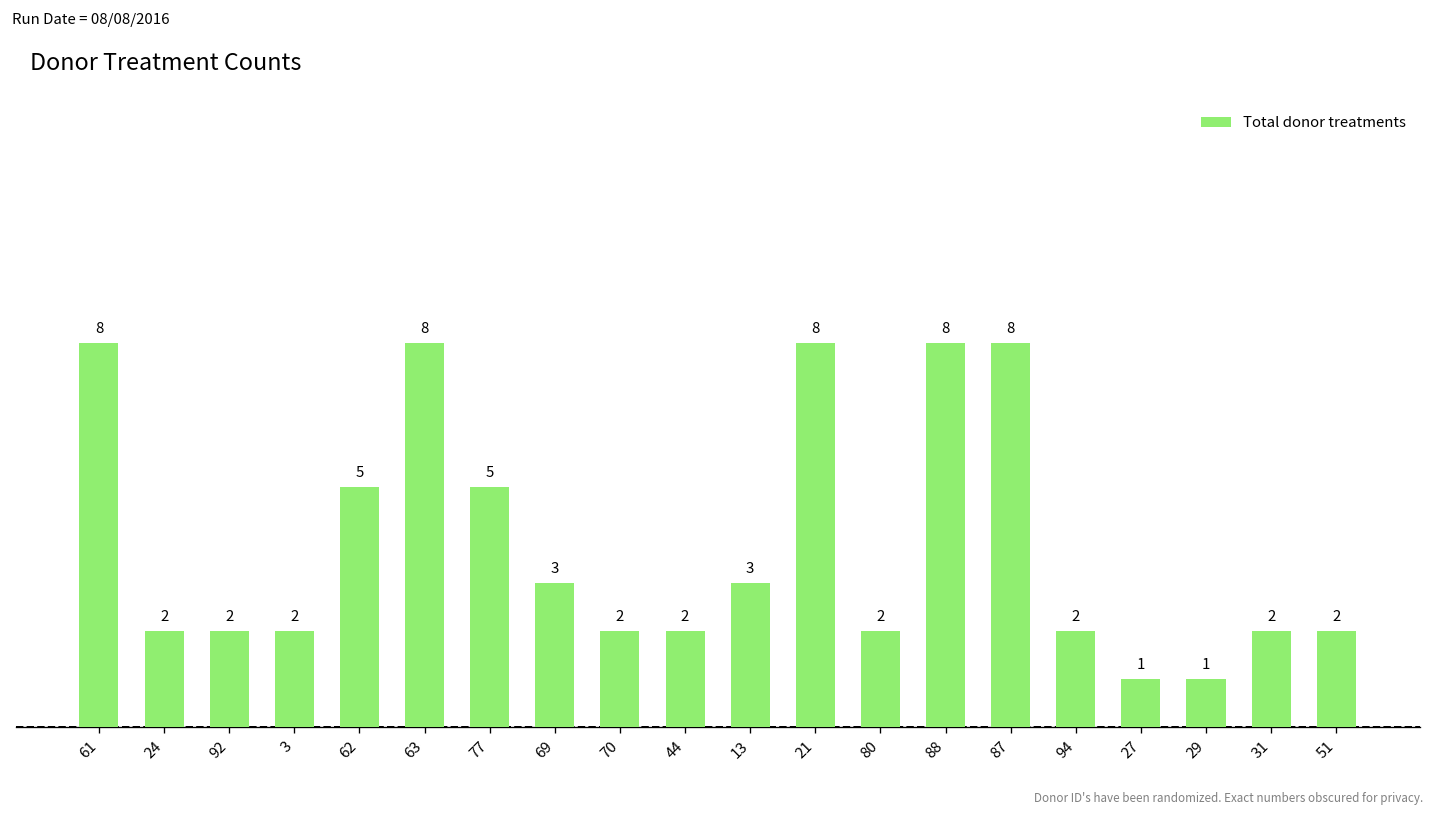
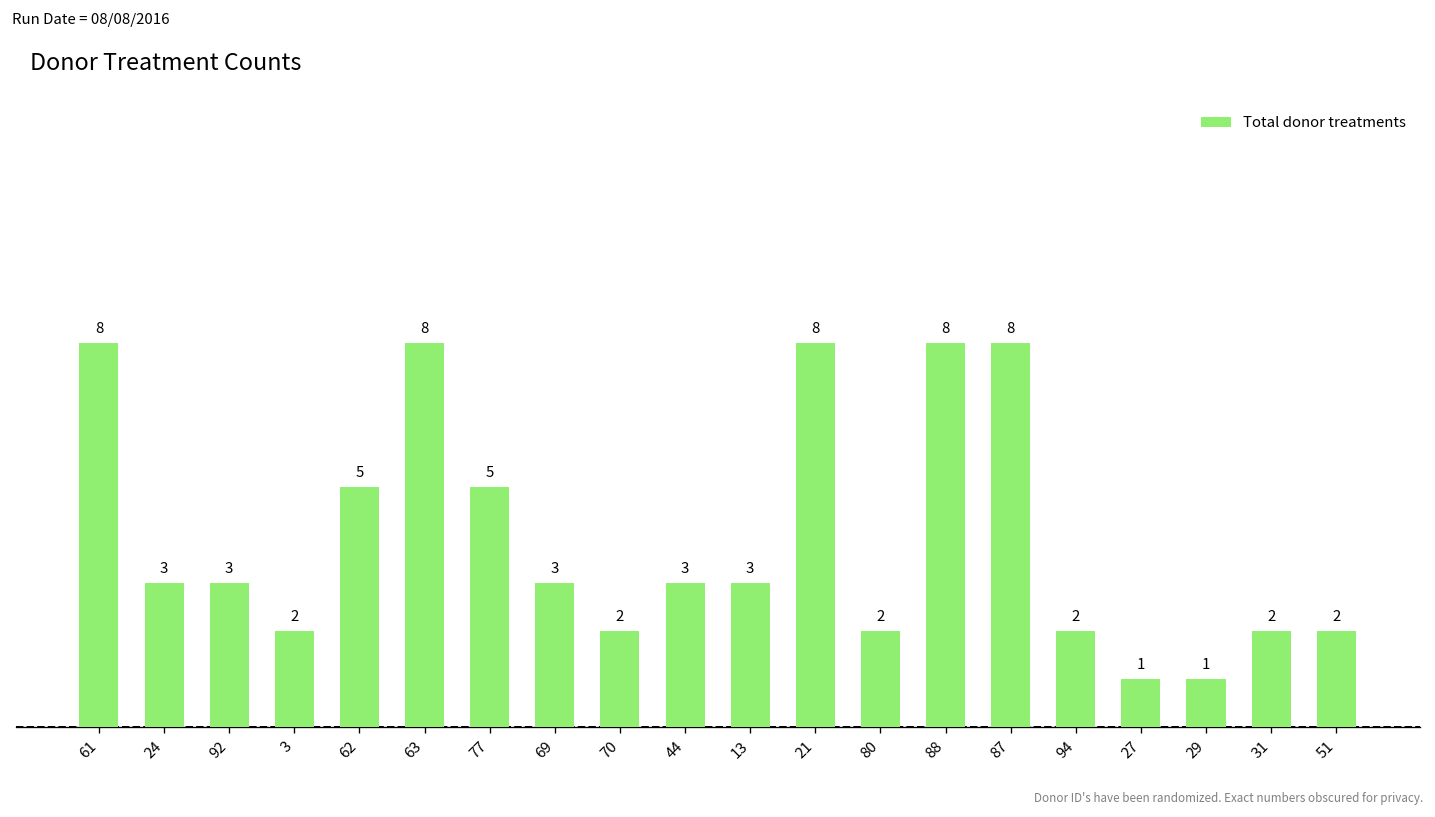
  {
    "61": 8,
-   "24": 2,
-   "92": 2,
+   "24": 3,
+   "92": 3,
    "3": 2,
    "62": 5,
    "63": 8,
    "77": 5,
    "69": 3,
    "70": 2,
-   "44": 2,
+   "44": 3,
    "13": 3,
    "21": 8,
    "80": 2,
    "88": 8,
    "87": 8,
    "94": 2,
    "27": 1,
    "29": 1,
    "31": 2,
    "51": 2
  }
